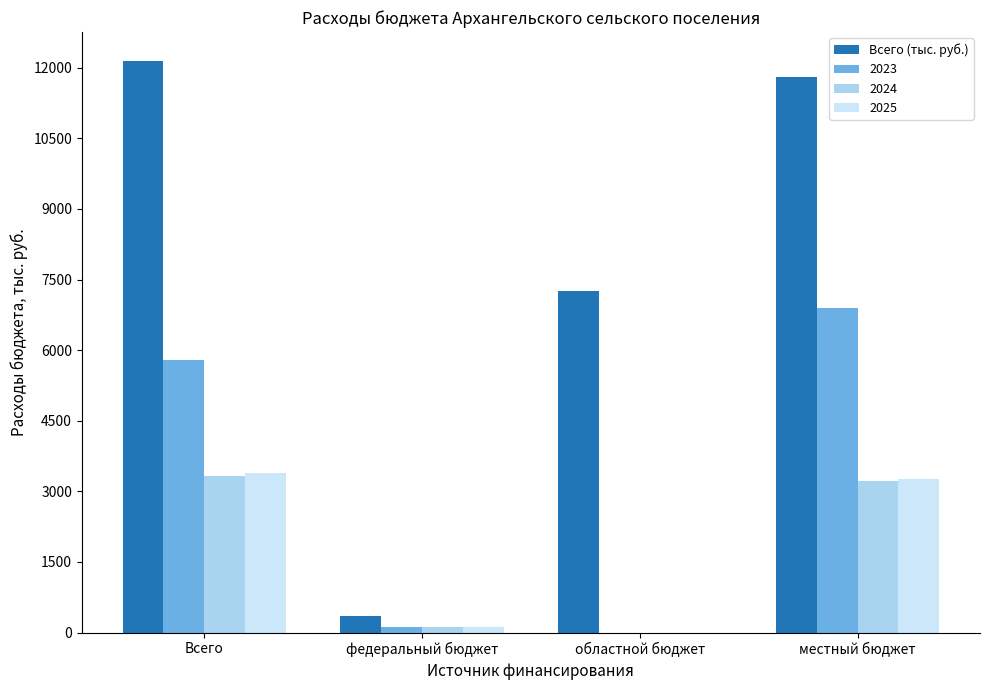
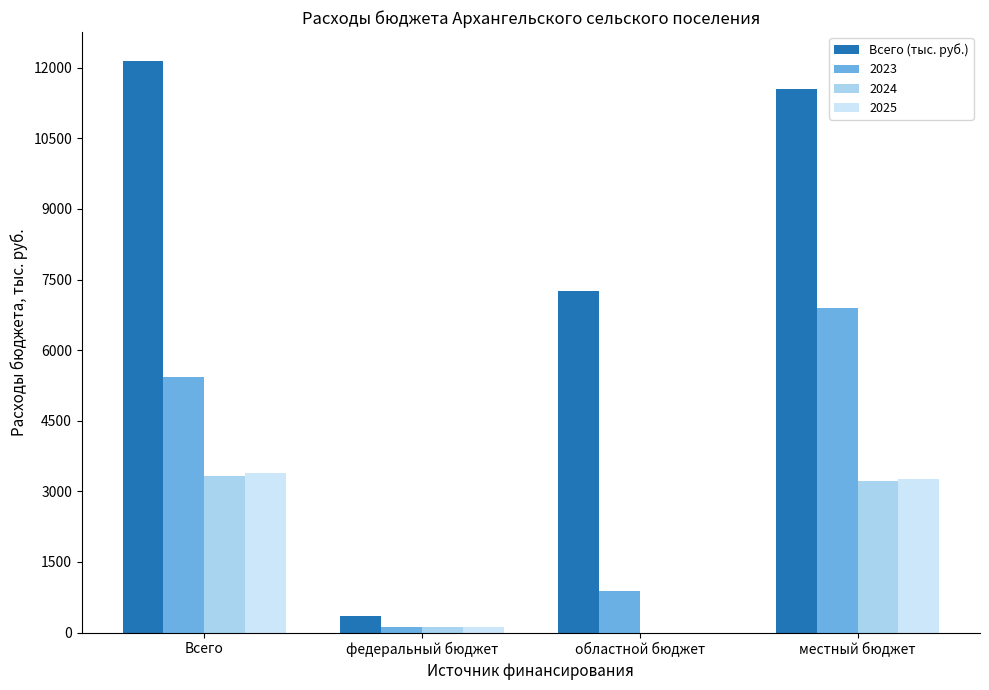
  {
    "Всего (тыс. руб.)": {
      "Всего": 12200,
      "федеральный бюджет": 400,
      "областной бюджет": 7200,
-     "местный бюджет": 11800
+     "местный бюджет": 11600
    },
    "2023": {
-     "Всего": 5800,
+     "Всего": 5400,
      "федеральный бюджет": 100,
-     "областной бюджет": 0,
+     "областной бюджет": 900,
      "местный бюджет": 6900
    }
  }
